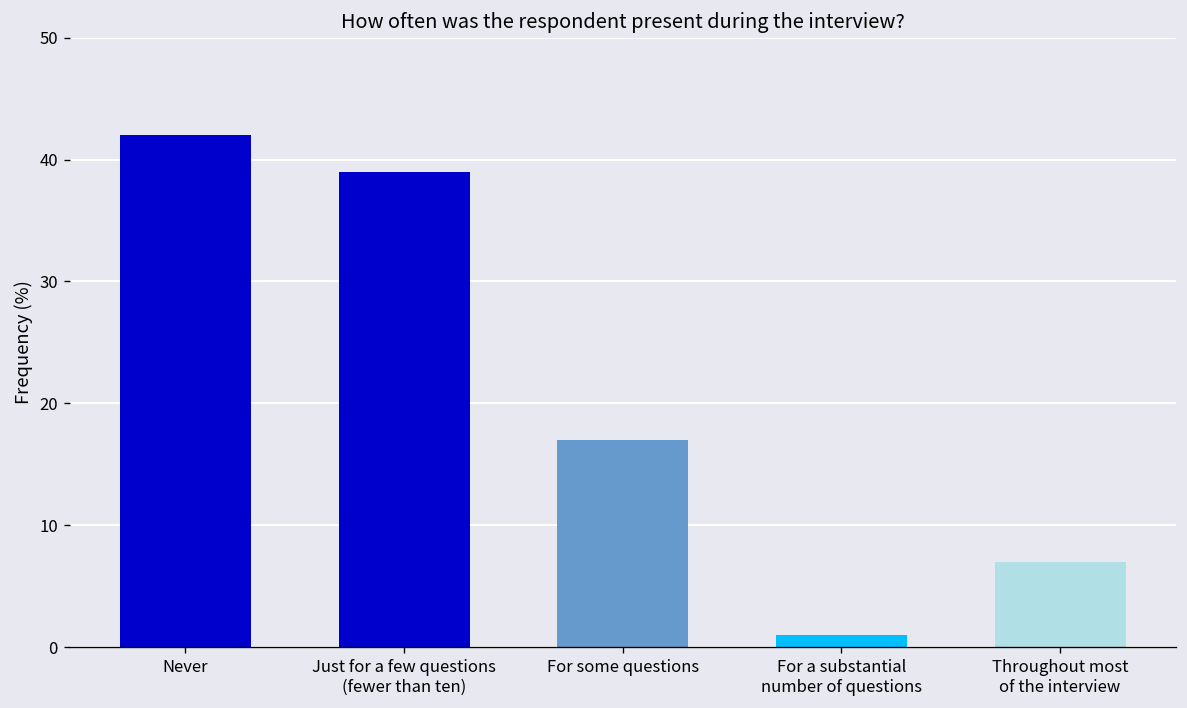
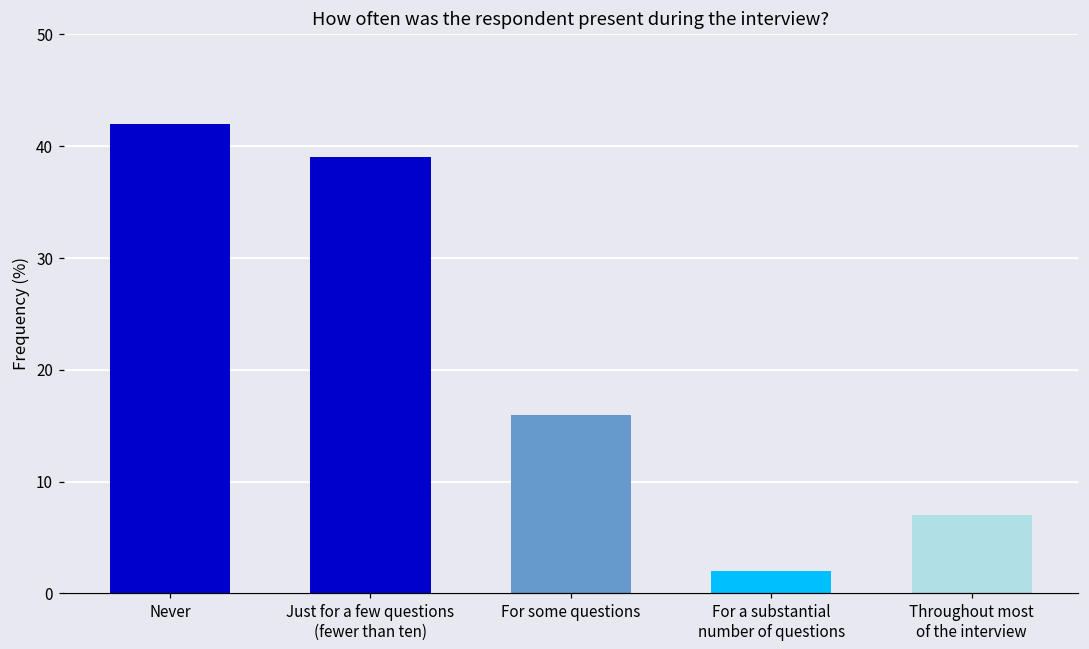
  {
    "Never": 42,
    "Just for a few questions (fewer than ten)": 39,
-   "For some questions": 17,
-   "For a substantial number of questions": 1,
+   "For some questions": 16,
+   "For a substantial number of questions": 2,
    "Throughout most of the interview": 7
  }
